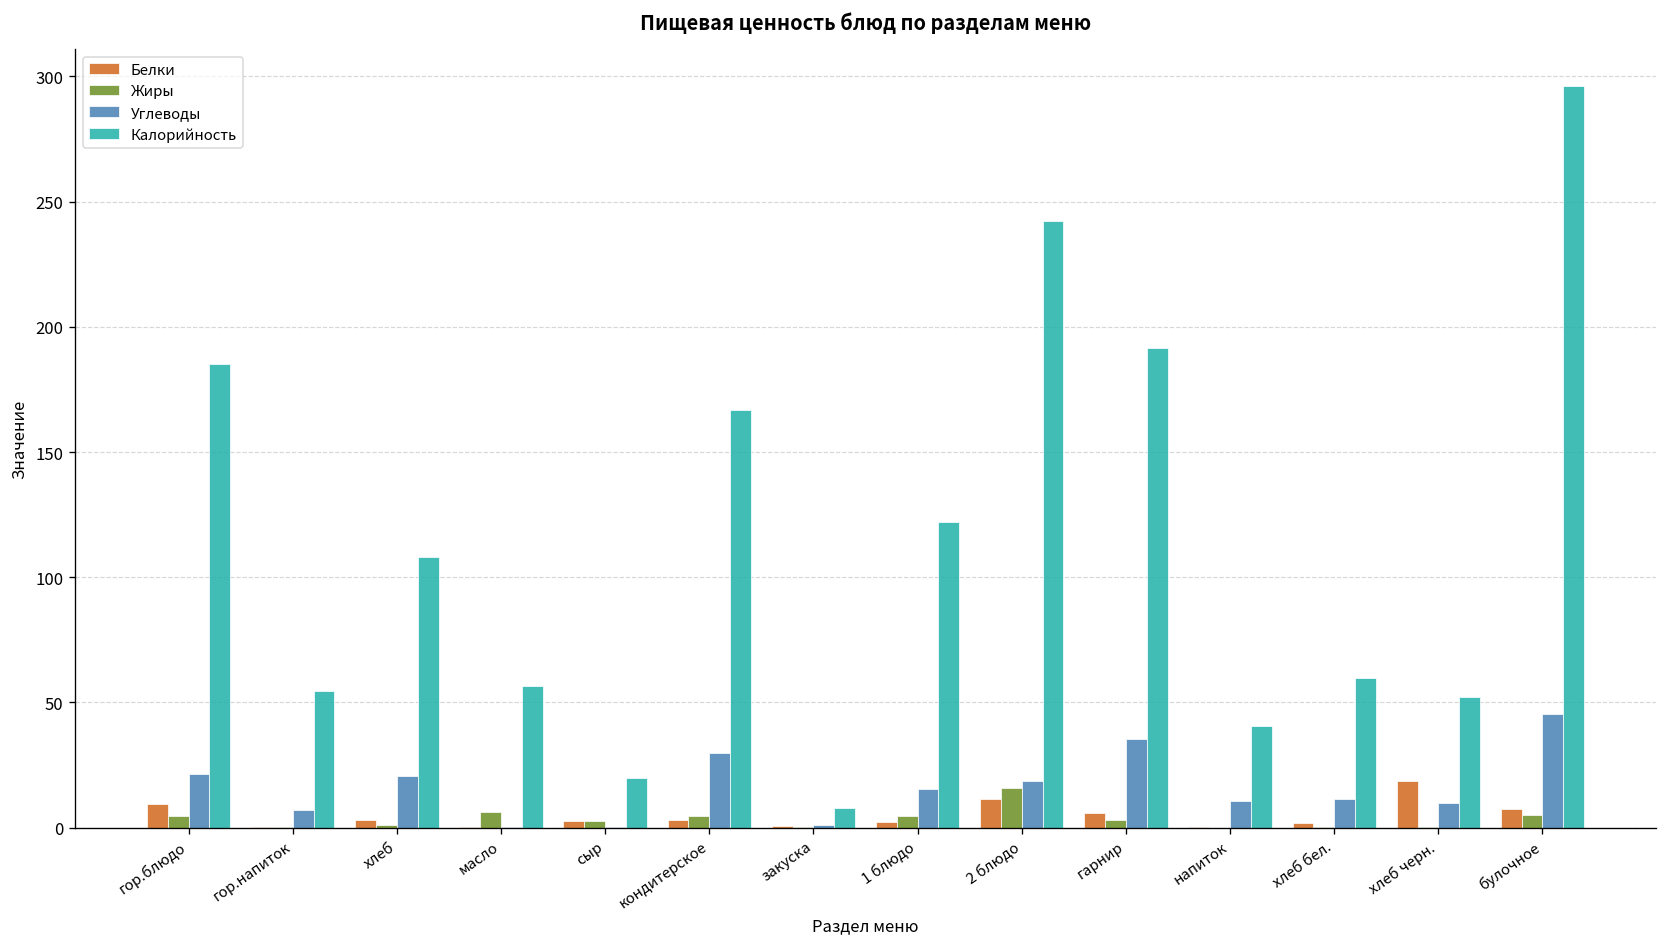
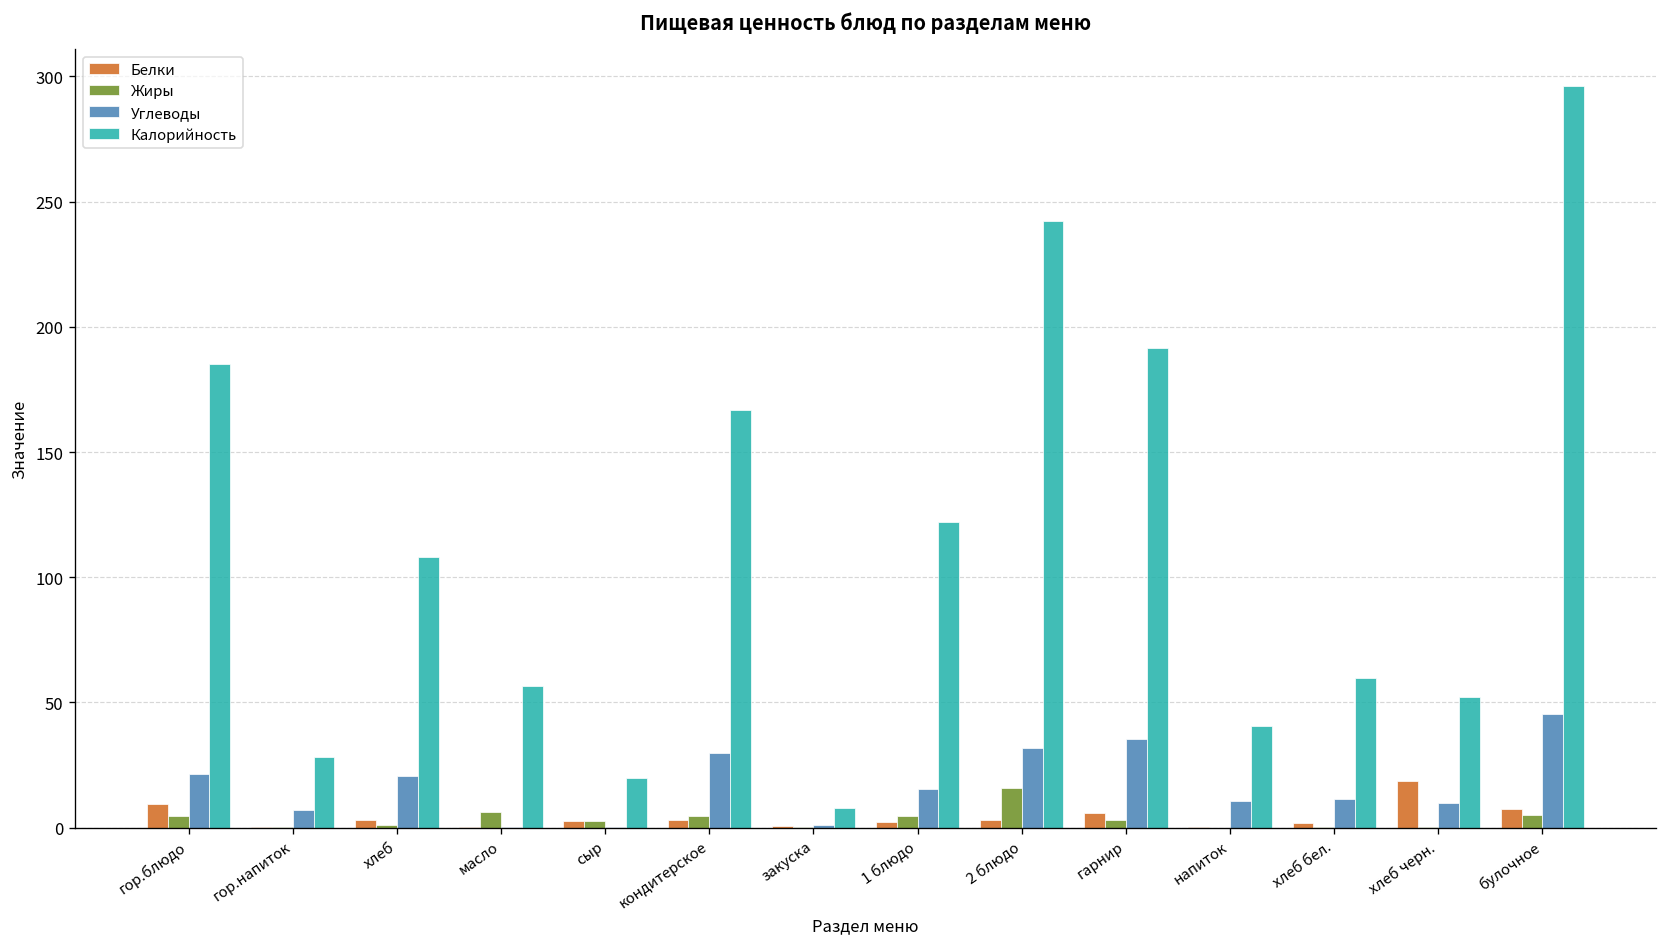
  {
    "Белки": {
      "гор.блюдо": 9,
      "хлеб": 3,
      "сыр": 3,
      "кондитерское": 3,
      "1 блюдо": 2,
-     "2 блюдо": 12,
+     "2 блюдо": 3,
      "гарнир": 6,
      "хлеб бел.": 2,
      "хлеб черн.": 19,
      "булочное": 8
    },
    "Жиры": {
      "гор.блюдо": 5,
      "масло": 6,
      "сыр": 3,
      "кондитерское": 5,
      "1 блюдо": 5,
      "2 блюдо": 16,
      "гарнир": 3,
      "напиток": 0,
      "булочное": 5
    },
    "Углеводы": {
      "гор.блюдо": 21,
      "гор.напиток": 7,
      "хлеб": 21,
      "кондитерское": 30,
      "1 блюдо": 16,
-     "2 блюдо": 18,
+     "2 блюдо": 32,
      "гарнир": 36,
      "напиток": 11,
      "хлеб бел.": 11,
      "хлеб черн.": 10,
      "булочное": 45
    },
    "Калорийность": {
      "гор.блюдо": 185,
-     "гор.напиток": 55,
+     "гор.напиток": 28,
      "хлеб": 108,
      "масло": 57,
      "сыр": 20,
      "кондитерское": 167,
      "закуска": 8,
      "1 блюдо": 122,
      "2 блюдо": 242,
      "гарнир": 191,
      "напиток": 40,
      "хлеб бел.": 60,
      "хлеб черн.": 52,
      "булочное": 296
    }
  }
